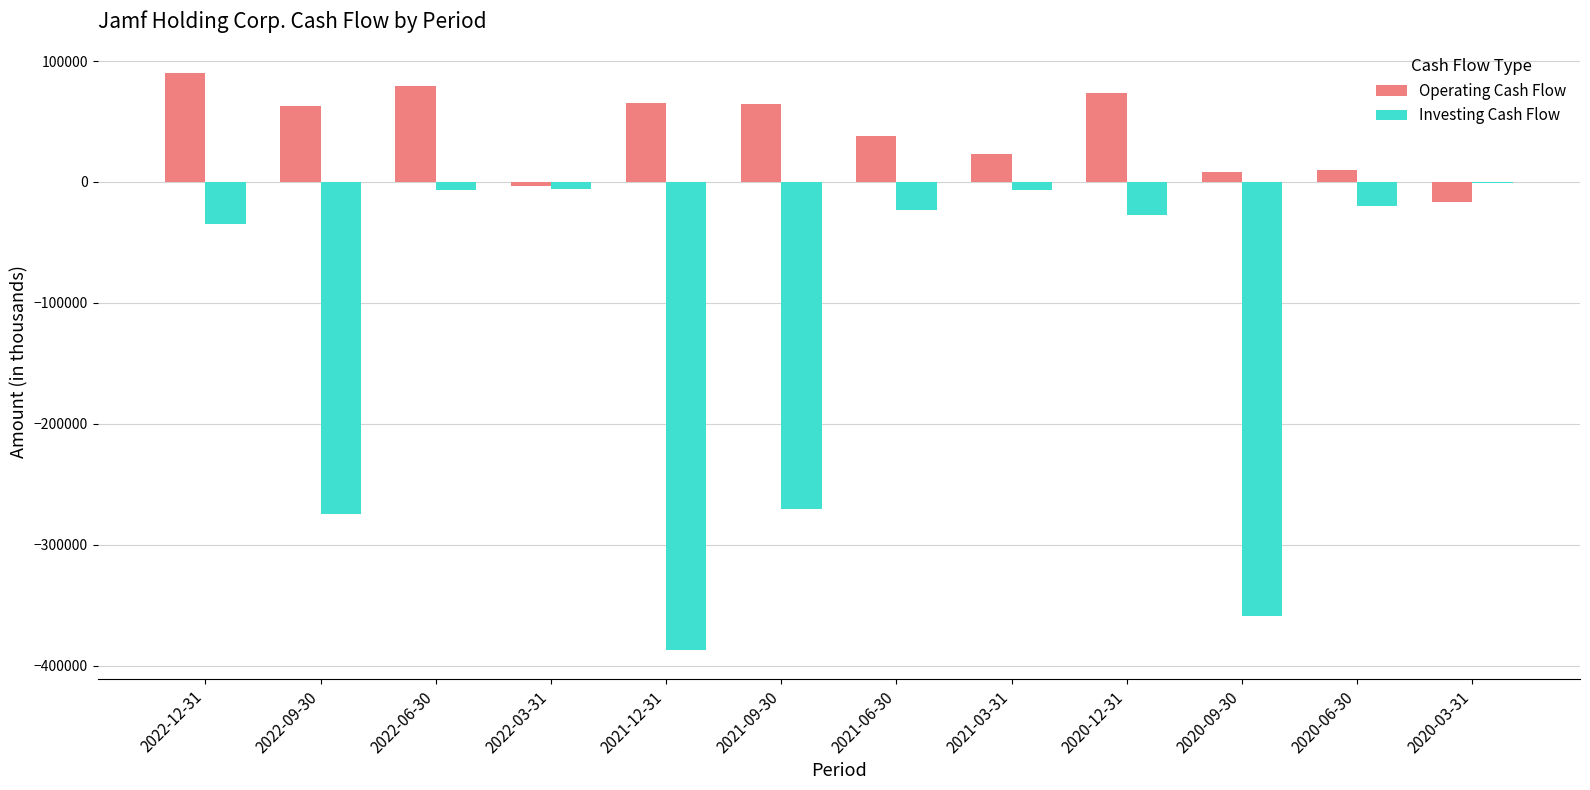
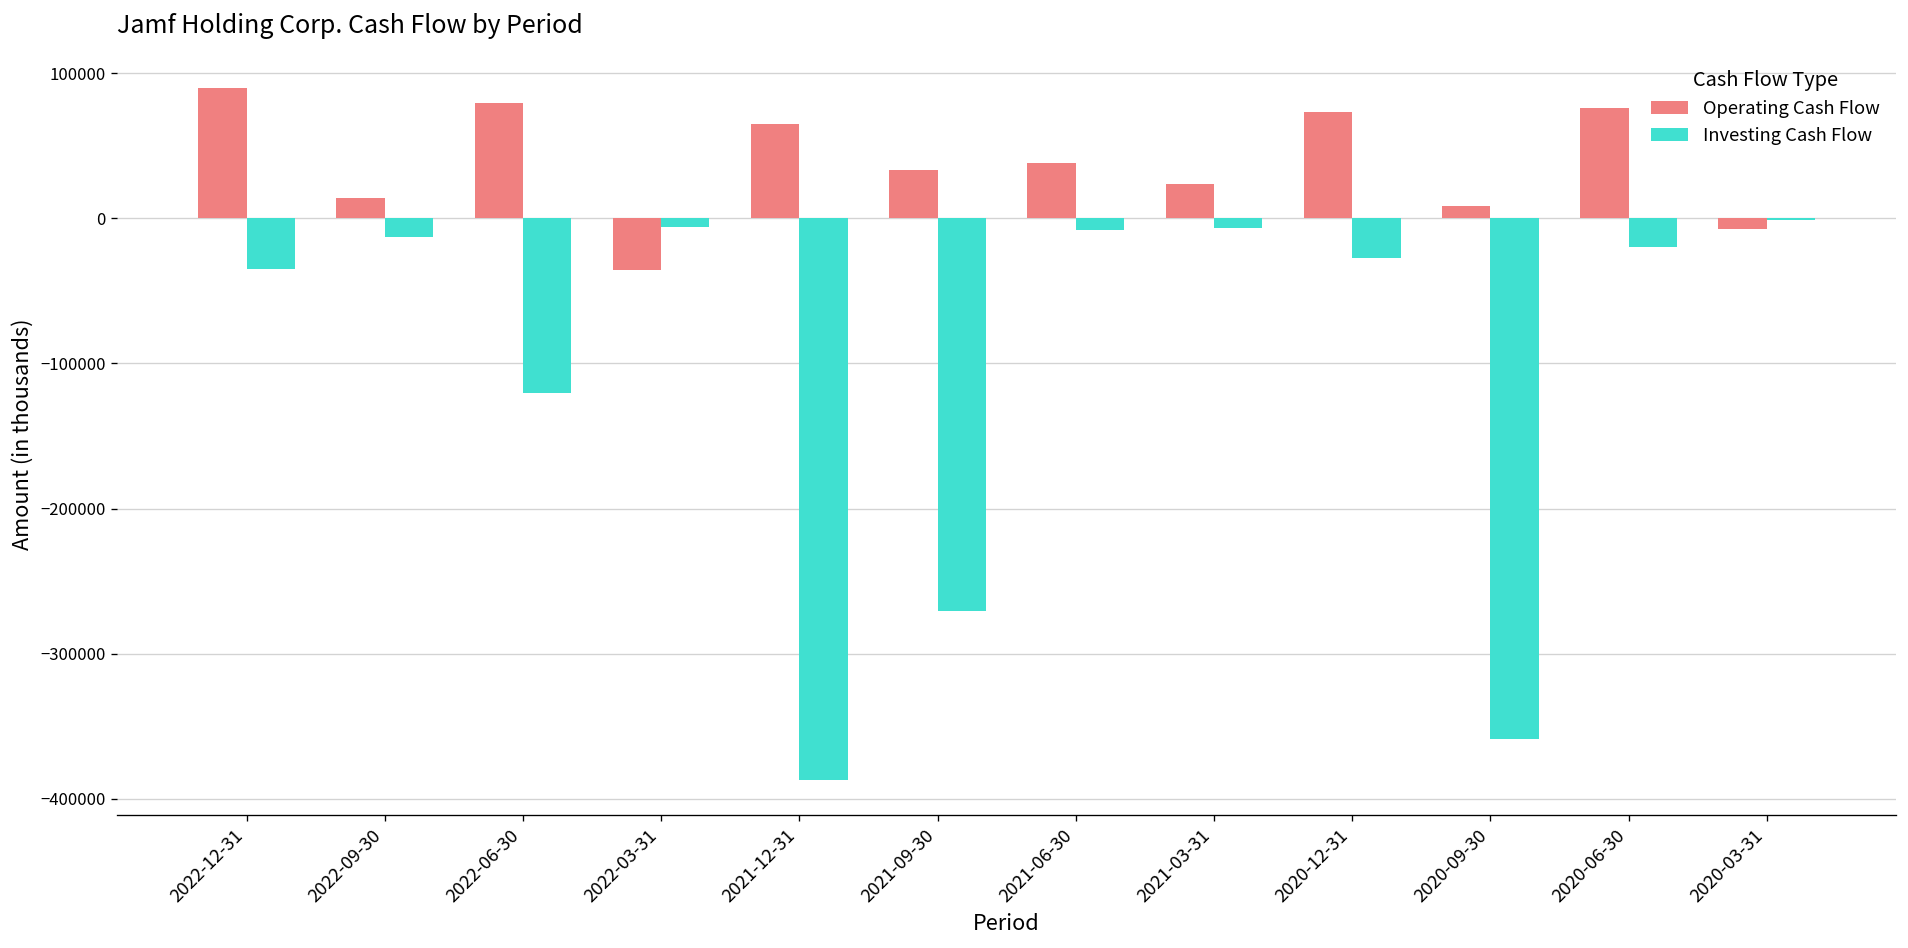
  {
    "Operating Cash Flow": {
      "2022-12-31": 90000,
-     "2022-09-30": 63000,
+     "2022-09-30": 14000,
      "2022-06-30": 80000,
-     "2022-03-31": -3000,
+     "2022-03-31": -35000,
      "2021-12-31": 65000,
-     "2021-09-30": 65000,
+     "2021-09-30": 33000,
      "2021-06-30": 38000,
      "2021-03-31": 23000,
      "2020-12-31": 73000,
      "2020-09-30": 8000,
-     "2020-06-30": 10000,
-     "2020-03-31": -16000
+     "2020-06-30": 76000,
+     "2020-03-31": -7000
    },
    "Investing Cash Flow": {
      "2022-12-31": -35000,
-     "2022-09-30": -275000,
-     "2022-06-30": -7000,
+     "2022-09-30": -13000,
+     "2022-06-30": -121000,
      "2022-03-31": -6000,
      "2021-12-31": -387000,
      "2021-09-30": -271000,
-     "2021-06-30": -23000,
+     "2021-06-30": -8000,
      "2021-03-31": -6000,
      "2020-12-31": -27000,
      "2020-09-30": -359000,
      "2020-06-30": -20000
    }
  }
